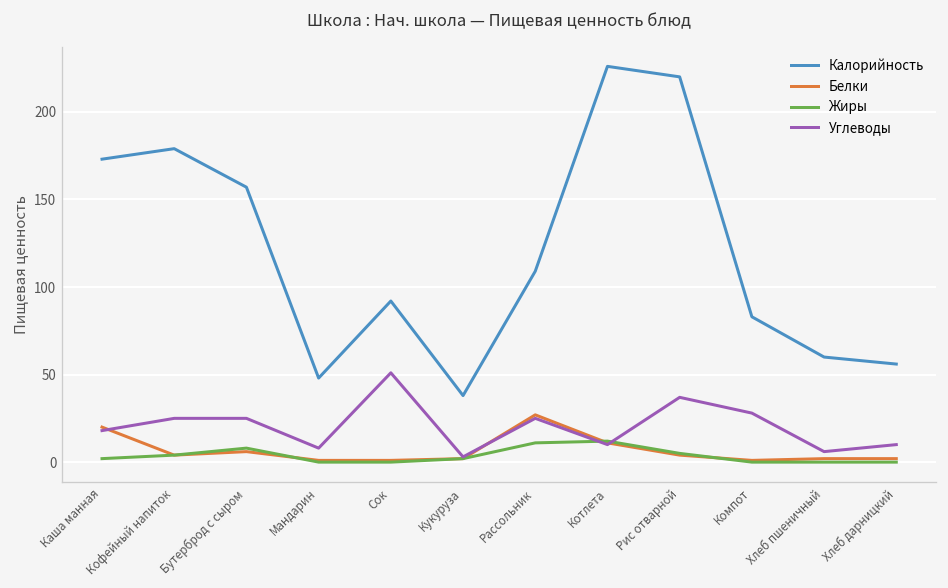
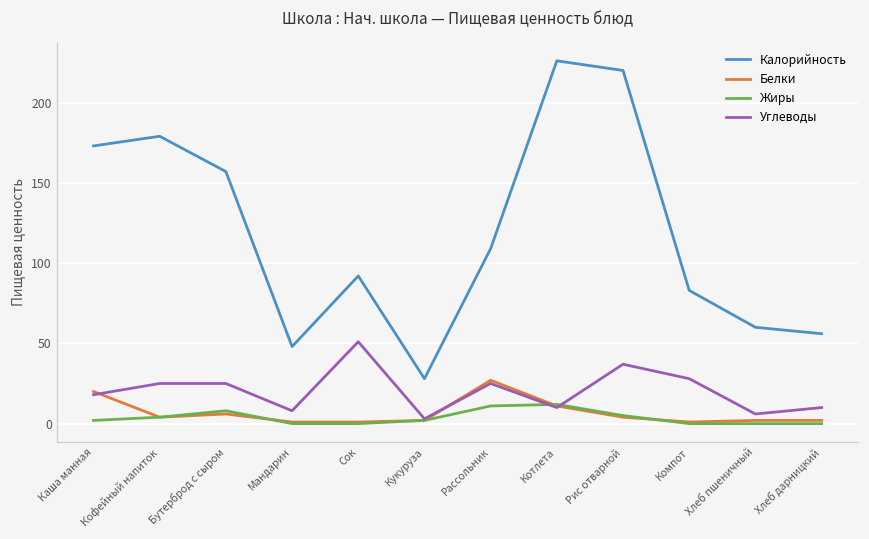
  {
    "Калорийность": {
      "Каша манная": 173,
      "Кофейный напиток": 179,
      "Бутерброд с сыром": 157,
      "Мандарин": 48,
      "Сок": 92,
-     "Кукуруза": 38,
+     "Кукуруза": 28,
      "Рассольник": 109,
      "Котлета": 226,
      "Рис отварной": 220,
      "Компот": 83,
      "Хлеб пшеничный": 60,
      "Хлеб дарницкий": 56
    },
    "Белки": {
      "Каша манная": 20,
      "Бутерброд с сыром": 6,
      "Рассольник": 27,
      "Хлеб пшеничный": 2,
      "Хлеб дарницкий": 2
    },
    "Жиры": {
      "Каша манная": 2,
      "Бутерброд с сыром": 8,
      "Рассольник": 11,
      "Хлеб пшеничный": 0,
      "Хлеб дарницкий": 0
    },
    "Углеводы": {
      "Каша манная": 18,
      "Кофейный напиток": 25,
      "Бутерброд с сыром": 25,
      "Мандарин": 8,
      "Сок": 51,
      "Рассольник": 25,
      "Рис отварной": 37,
      "Компот": 28,
      "Хлеб пшеничный": 6,
      "Хлеб дарницкий": 10
    }
  }
